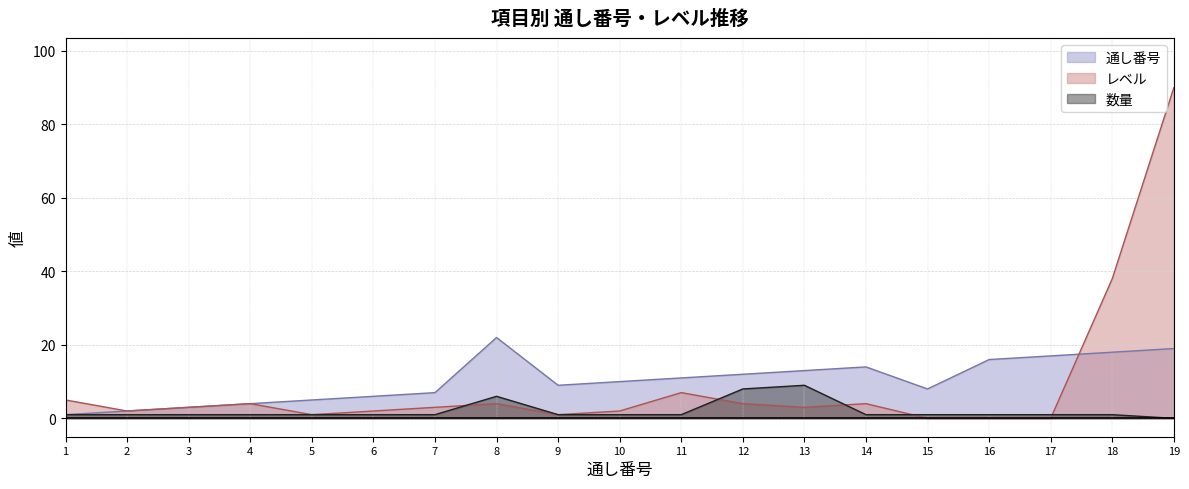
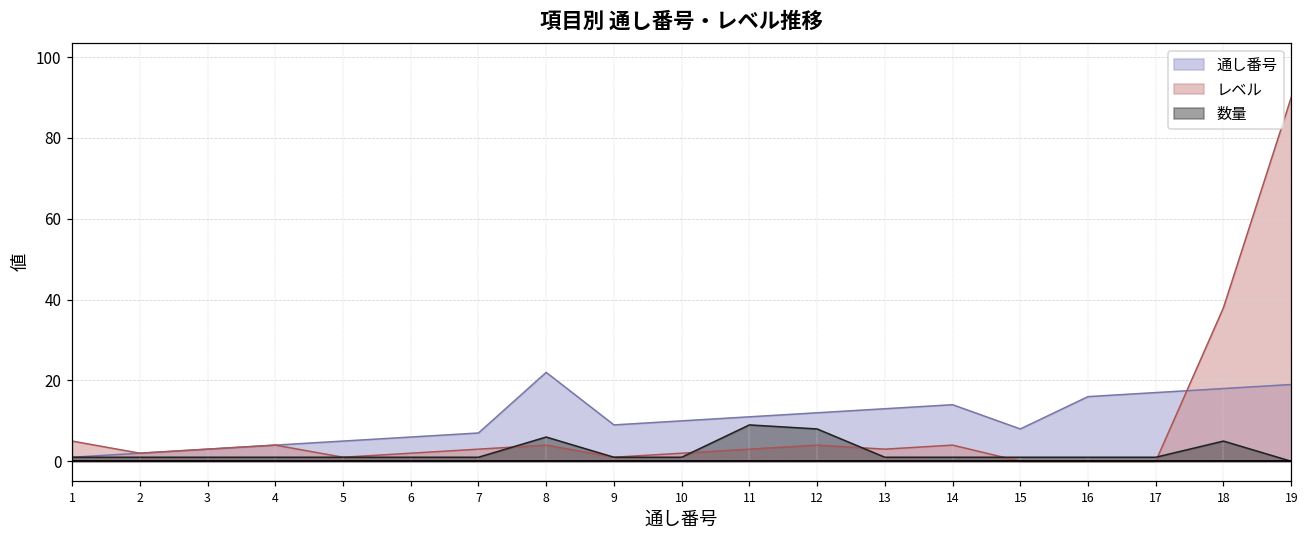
  {
    "通し番号": {
      "5": 5,
      "6": 6,
      "7": 7,
      "8": 22,
      "9": 9,
      "10": 10,
      "11": 11,
      "12": 12,
      "13": 13,
      "14": 14,
      "15": 8,
      "16": 16,
      "17": 17,
      "18": 18,
      "19": 19
    },
    "レベル": {
      "1": 5,
      "6": 2,
      "7": 3,
      "8": 4,
      "10": 2,
-     "11": 7,
+     "11": 3,
      "12": 4,
      "13": 3,
      "14": 4,
      "15": 0,
      "16": 0,
      "17": 0,
      "18": 38,
      "19": 90
    },
    "数量": {
      "2": 1,
      "3": 1,
      "4": 1,
      "6": 1,
      "7": 1,
      "8": 6,
      "10": 1,
-     "11": 1,
+     "11": 9,
      "12": 8,
-     "13": 9,
+     "13": 1,
      "14": 1,
      "15": 1,
      "16": 1,
      "17": 1,
-     "18": 1,
+     "18": 5,
      "19": 0
    }
  }
